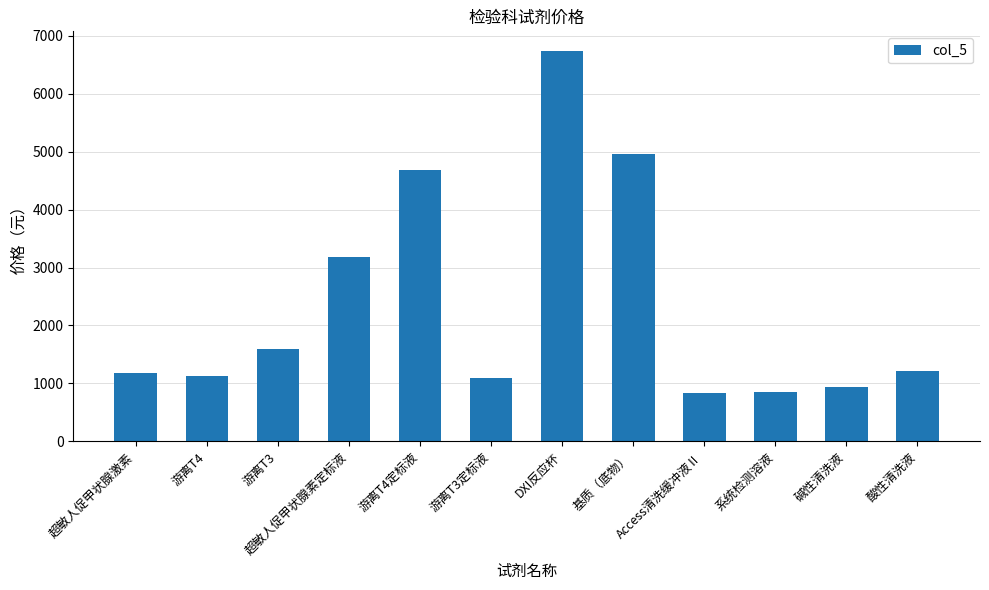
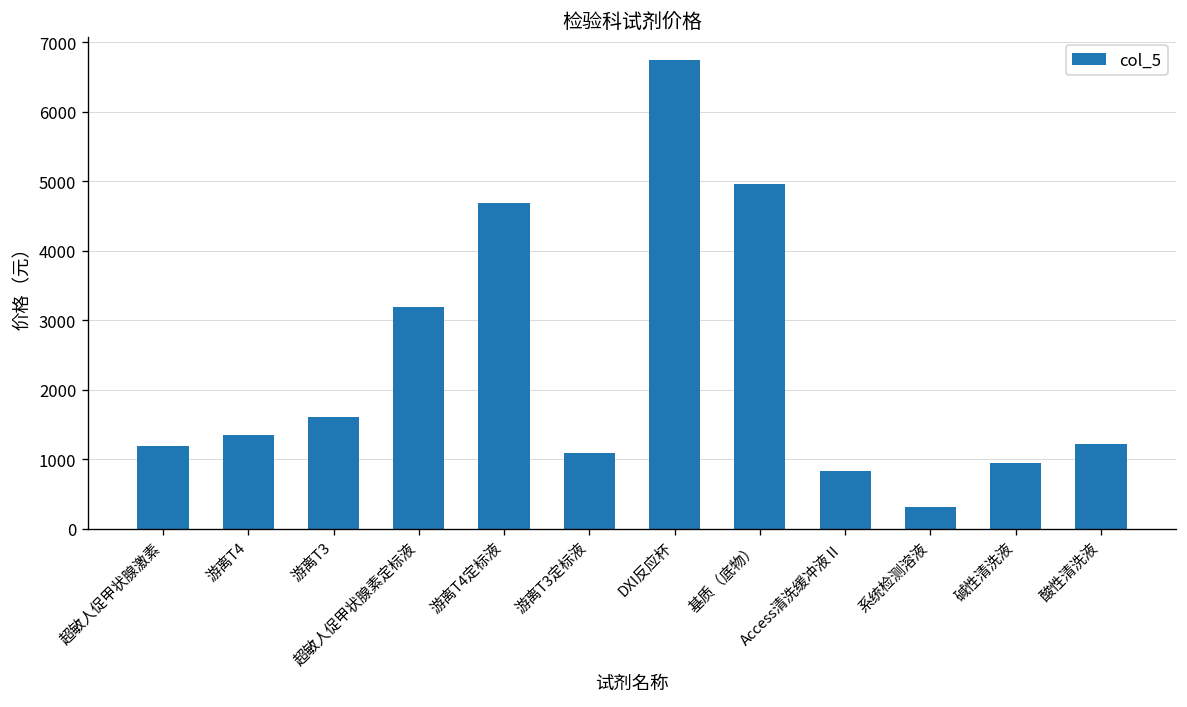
  {
    "超敏人促甲状腺激素": 1200,
-   "游离T4": 1100,
+   "游离T4": 1300,
    "游离T3": 1600,
    "超敏人促甲状腺素定标液": 3200,
    "游离T4定标液": 4700,
    "游离T3定标液": 1100,
    "DXI反应杯": 6700,
    "基质（底物）": 5000,
    "Access清洗缓冲液Ⅱ": 800,
-   "系统检测溶液": 800,
+   "系统检测溶液": 300,
    "碱性清洗液": 900,
    "酸性清洗液": 1200
  }
